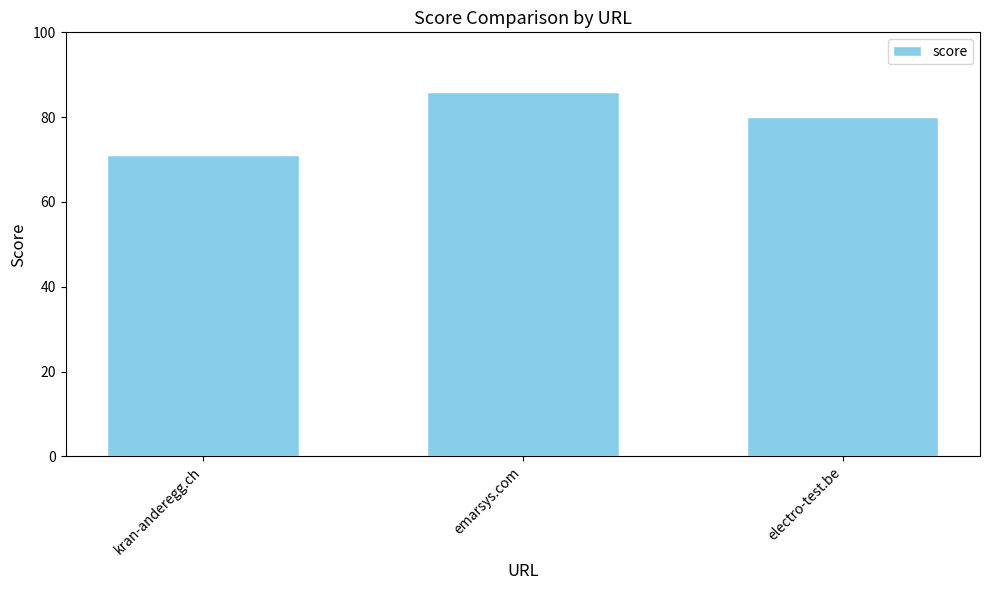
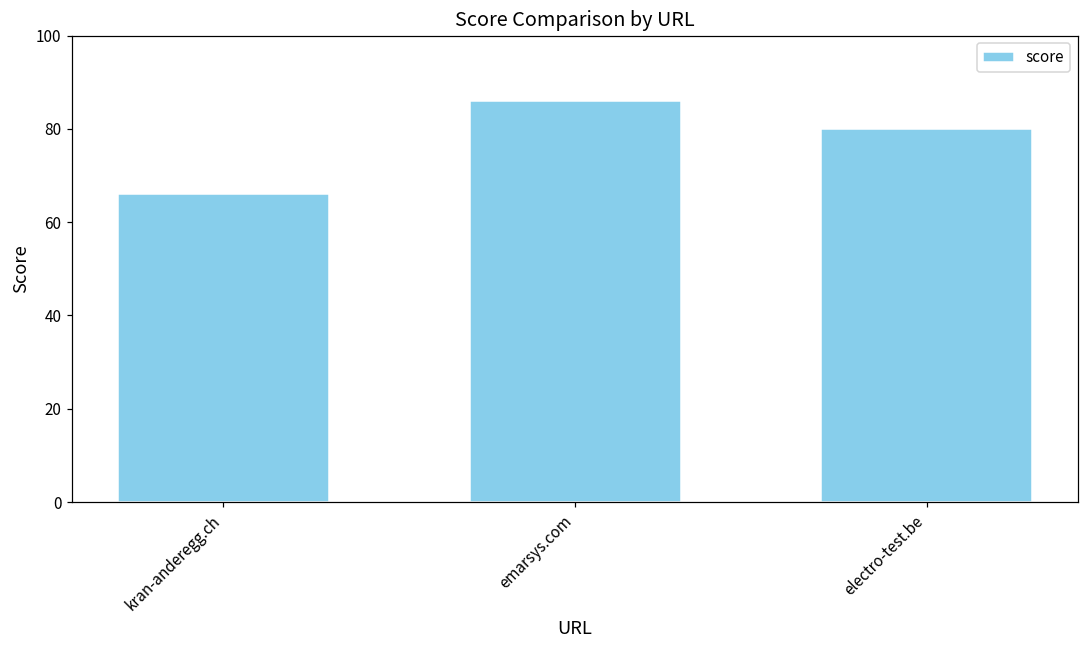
  {
-   "kran-anderegg.ch": 71,
+   "kran-anderegg.ch": 66,
    "emarsys.com": 86,
    "electro-test.be": 80
  }
